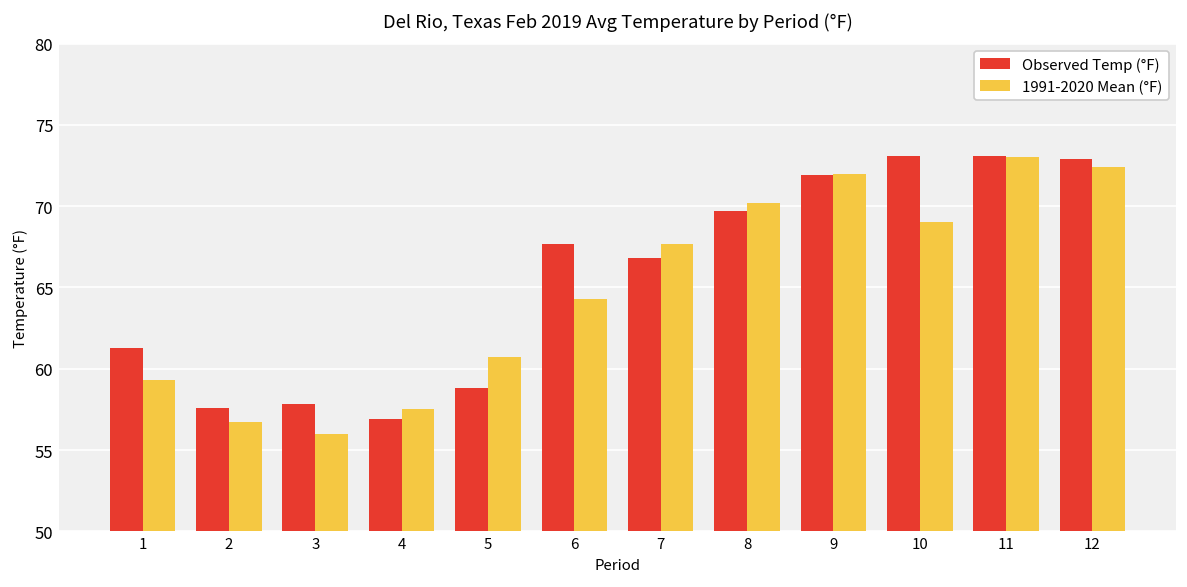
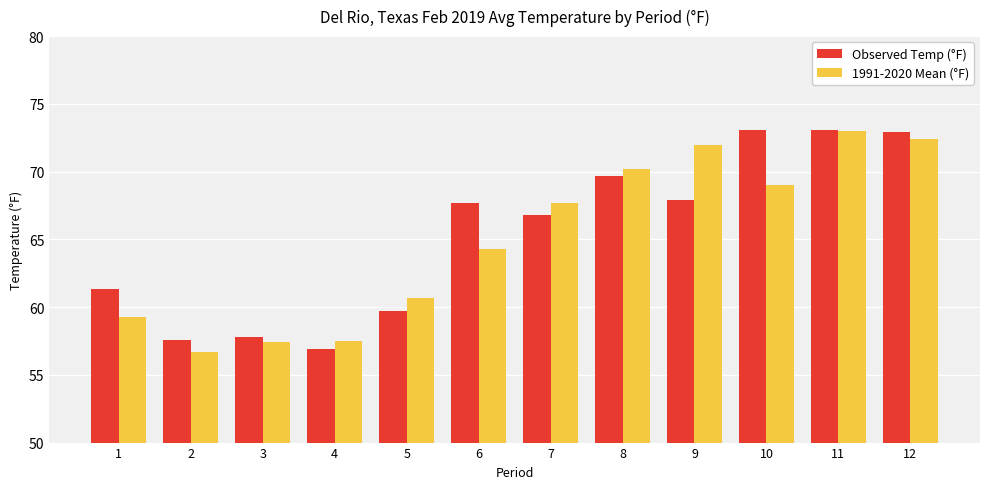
  {
    "Observed Temp (°F)": {
      "1": 61.3,
      "2": 57.6,
      "3": 57.8,
      "4": 56.9,
-     "5": 58.8,
+     "5": 59.7,
      "6": 67.7,
      "7": 66.8,
      "8": 69.7,
-     "9": 71.9,
+     "9": 67.9,
      "10": 73.1,
      "11": 73.1,
      "12": 72.9
    },
    "1991-2020 Mean (°F)": {
      "1": 59.3,
      "2": 56.7,
-     "3": 56.0,
+     "3": 57.4,
      "4": 57.5,
      "5": 60.7,
      "6": 64.3,
      "7": 67.7,
      "8": 70.2,
      "9": 72.0,
      "10": 69.0,
      "11": 73.0,
      "12": 72.4
    }
  }
